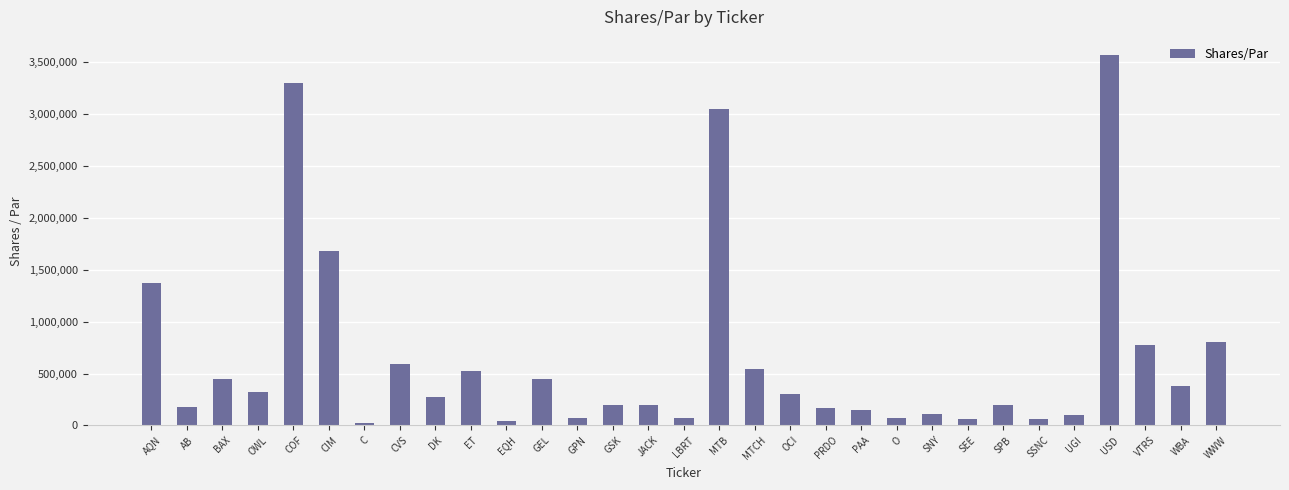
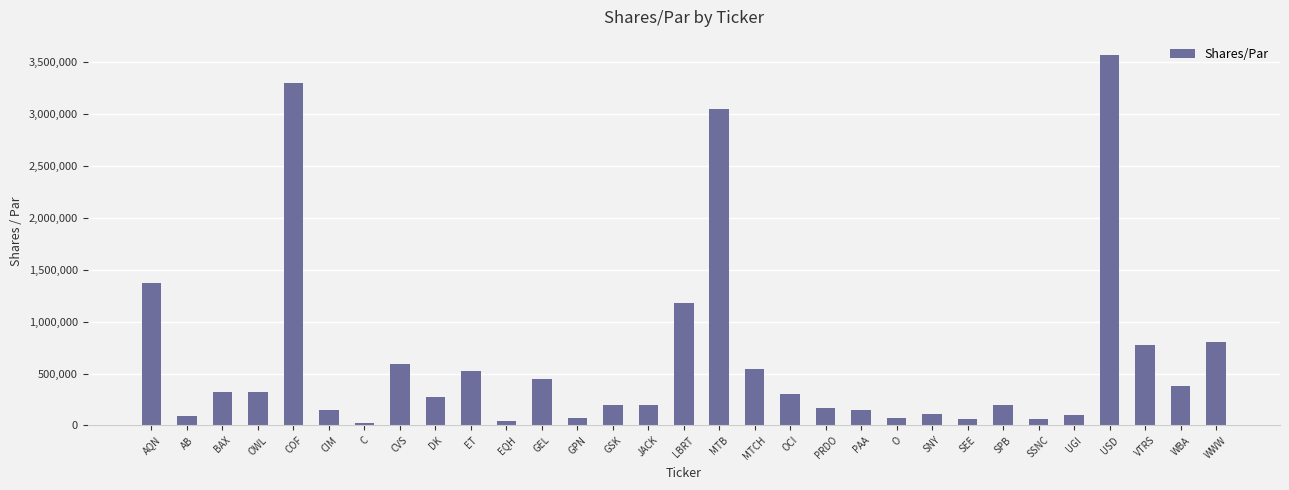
  {
    "AQN": "1,380,000",
-   "AB": "170,000",
-   "BAX": "450,000",
+   "AB": "90,000",
+   "BAX": "330,000",
    "OWL": "330,000",
    "COF": "3,300,000",
-   "CIM": "1,680,000",
+   "CIM": "150,000",
    "C": "30,000",
    "CVS": "590,000",
    "DK": "280,000",
    "ET": "530,000",
    "EQH": "40,000",
    "GEL": "450,000",
    "GPN": "80,000",
    "GSK": "200,000",
    "JACK": "200,000",
-   "LBRT": "70,000",
+   "LBRT": "1,180,000",
    "MTB": "3,050,000",
    "MTCH": "540,000",
    "OCI": "300,000",
    "PRDO": "160,000",
    "PAA": "150,000",
    "O": "80,000",
    "SNY": "110,000",
    "SEE": "60,000",
    "SPB": "200,000",
    "SSNC": "60,000",
    "UGI": "100,000",
    "USD": "3,570,000",
    "VTRS": "780,000",
    "WBA": "380,000",
    "WWW": "800,000"
  }
